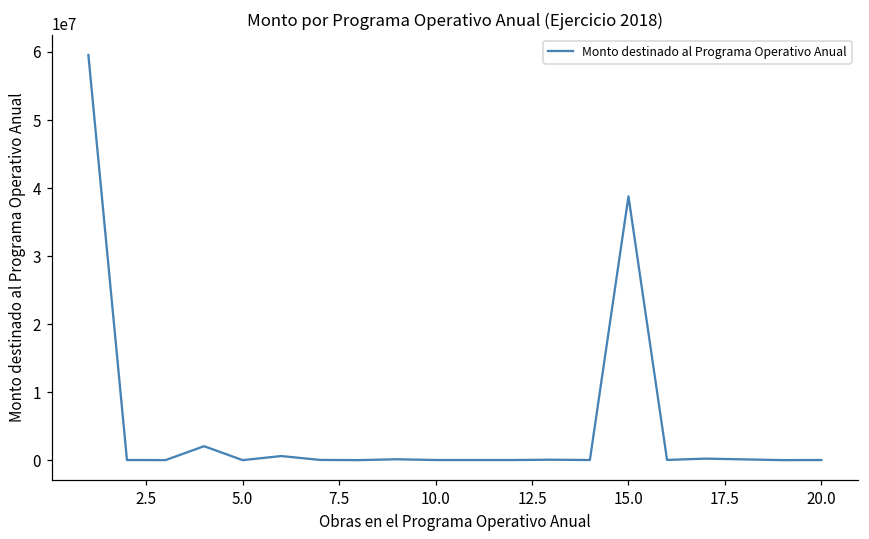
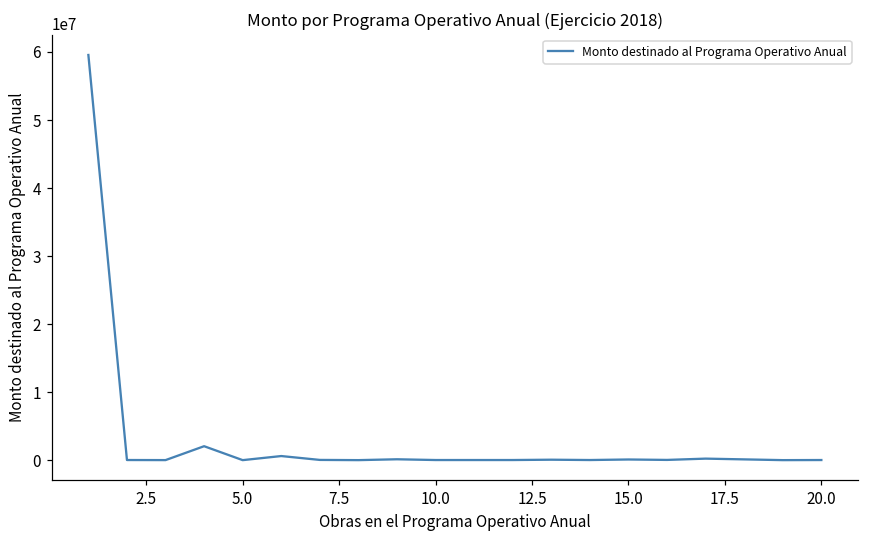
  {
    "5.0": 0,
    "10.0": 0,
-   "15.0": 39000000,
+   "15.0": 0,
    "20.0": 0
  }
